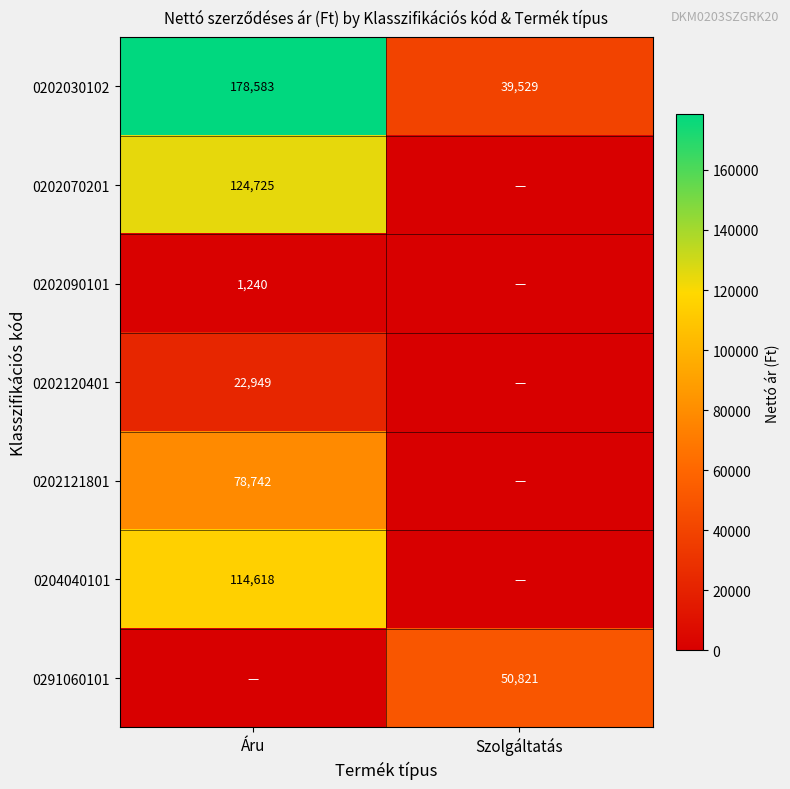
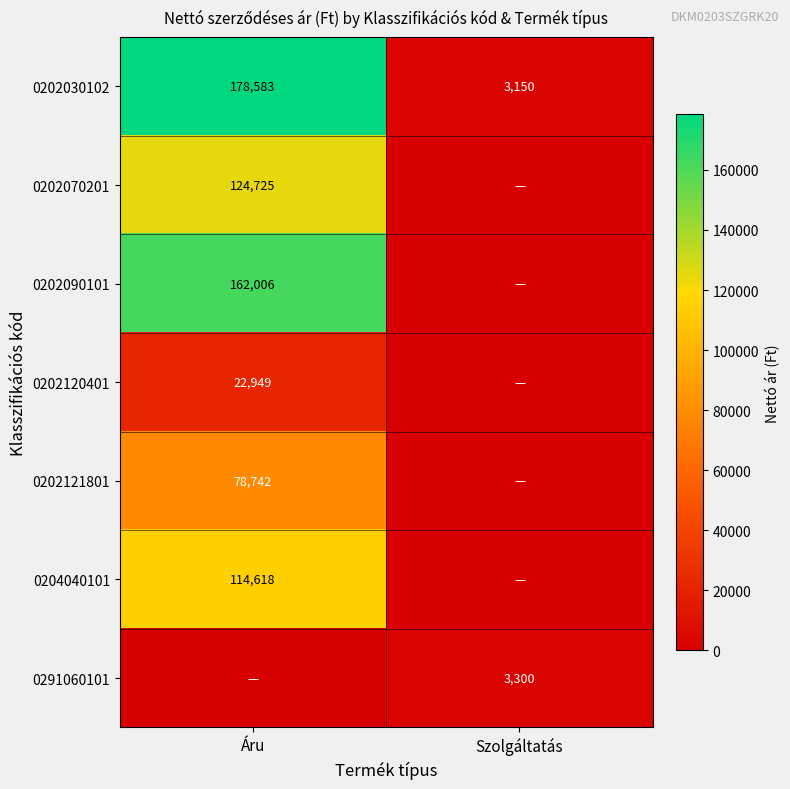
  {
    "0202030102": {
      "Áru": "178,583",
-     "Szolgáltatás": "39,529"
+     "Szolgáltatás": "3,150"
    },
    "0202070201": {
      "Áru": "124,725"
    },
    "0202090101": {
-     "Áru": "1,240"
+     "Áru": "162,006"
    },
    "0202120401": {
      "Áru": "22,949"
    },
    "0202121801": {
      "Áru": "78,742"
    },
    "0204040101": {
      "Áru": "114,618"
    },
    "0291060101": {
-     "Szolgáltatás": "50,821"
+     "Szolgáltatás": "3,300"
    }
  }
